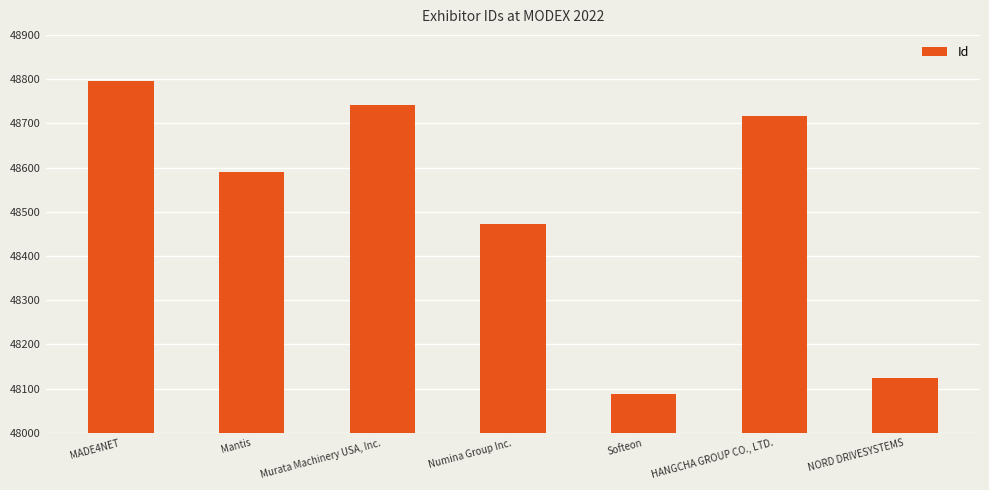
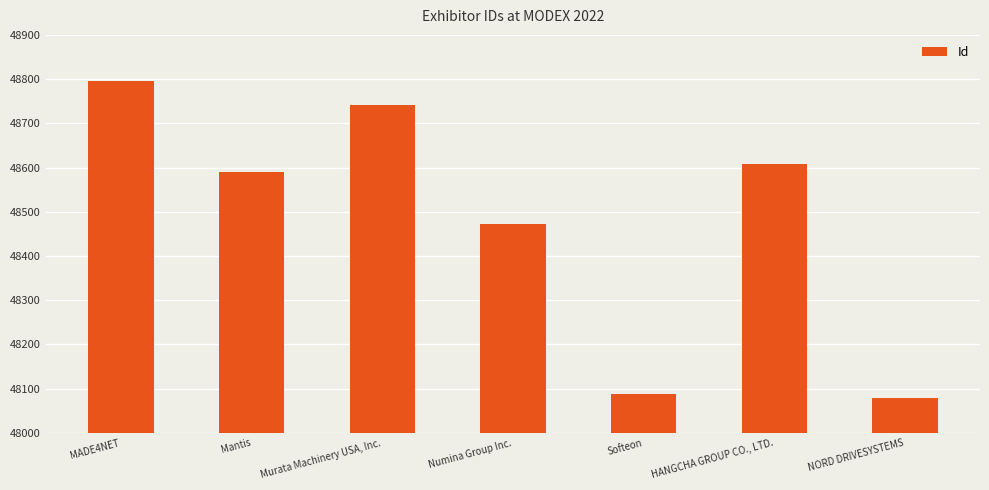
  {
    "MADE4NET": 48800,
    "Mantis": 48590,
    "Murata Machinery USA, Inc.": 48740,
    "Numina Group Inc.": 48470,
    "Softeon": 48090,
-   "HANGCHA GROUP CO., LTD.": 48720,
-   "NORD DRIVESYSTEMS": 48120
+   "HANGCHA GROUP CO., LTD.": 48610,
+   "NORD DRIVESYSTEMS": 48080
  }
